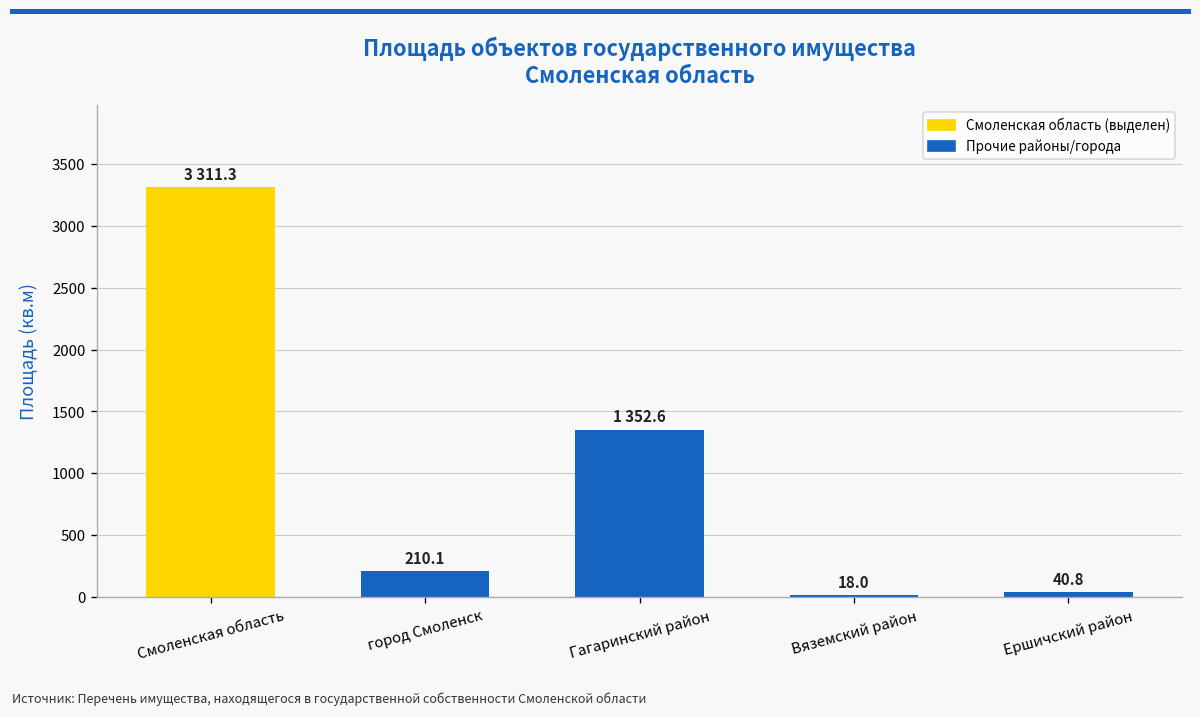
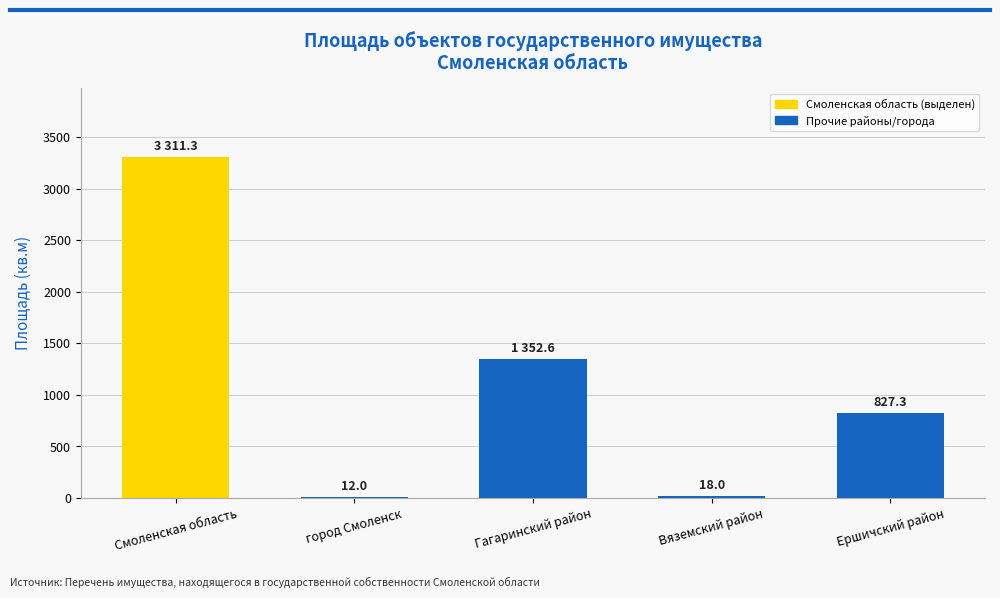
  {
-   "город Смоленск": 210.1,
+   "город Смоленск": 12.0,
    "Вяземский район": 18.0,
-   "Ершичский район": 40.8
+   "Ершичский район": 827.3
  }
